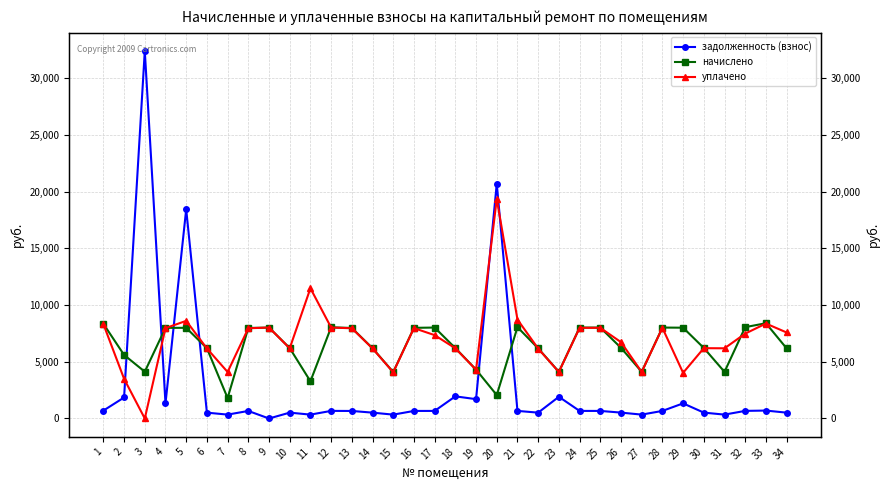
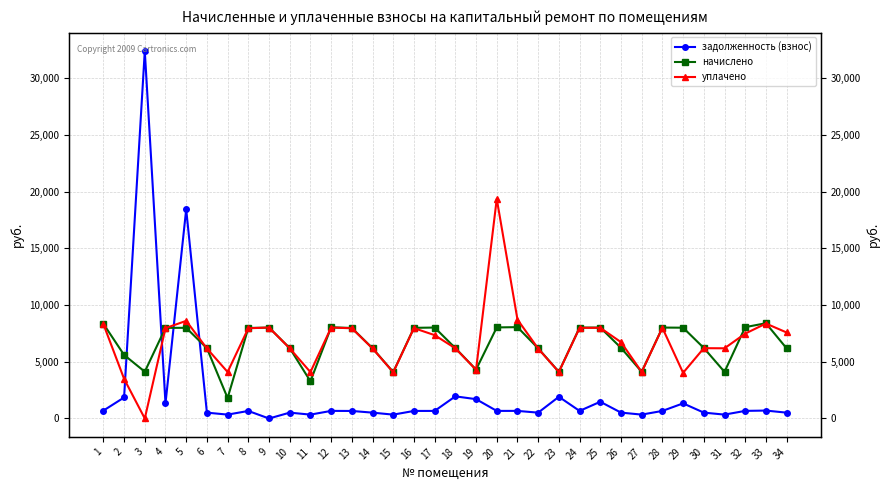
  {
    "задолженность (взнос)": {
      "1": "700",
      "2": "1,900",
      "4": "1,300",
      "5": "18,400",
      "6": "500",
      "7": "300",
      "8": "700",
      "9": "0",
      "10": "500",
      "11": "300",
      "12": "700",
      "13": "700",
      "14": "500",
      "15": "300",
      "16": "700",
      "17": "700",
      "18": "2,000",
      "19": "1,700",
-     "20": "20,700",
+     "20": "700",
      "21": "700",
      "22": "500",
      "23": "1,900",
      "24": "700",
-     "25": "700",
+     "25": "1,500",
      "26": "500",
      "27": "300",
      "28": "700",
      "29": "1,300",
      "30": "500",
      "31": "300",
      "32": "700",
      "33": "700",
      "34": "500"
    },
    "начислено": {
      "2": "5,600",
      "3": "4,100",
      "5": "8,000",
      "7": "1,800",
      "11": "3,300",
      "17": "8,000",
-     "20": "2,100",
+     "20": "8,000",
      "21": "8,100",
      "26": "6,200",
      "29": "8,000",
      "31": "4,100",
      "32": "8,100",
      "34": "6,200"
    },
    "уплачено": {
      "2": "3,500",
      "3": "0",
      "5": "8,600",
      "7": "4,100",
-     "11": "11,500",
+     "11": "4,100",
      "17": "7,300",
      "20": "19,400",
      "21": "8,700",
      "26": "6,700",
      "29": "4,000",
      "31": "6,200",
      "32": "7,500",
      "34": "7,600"
    }
  }
